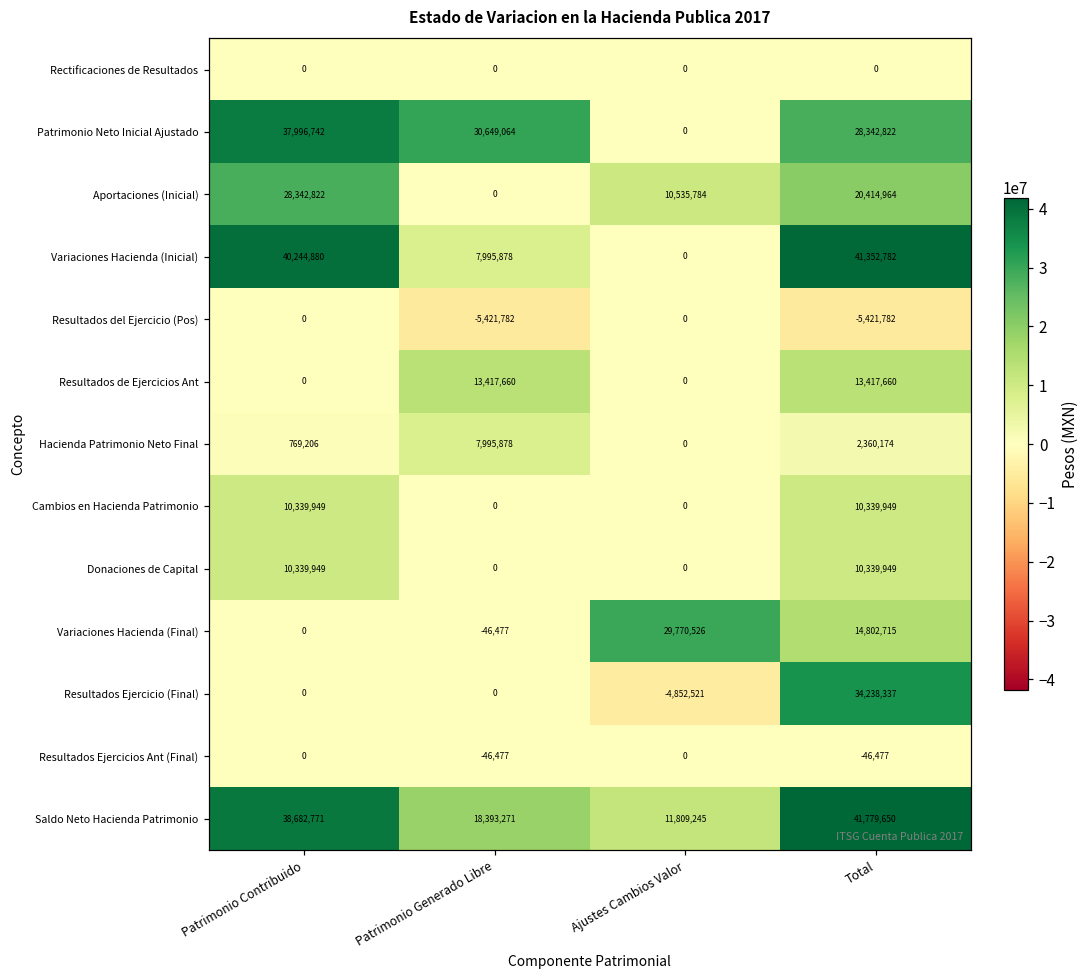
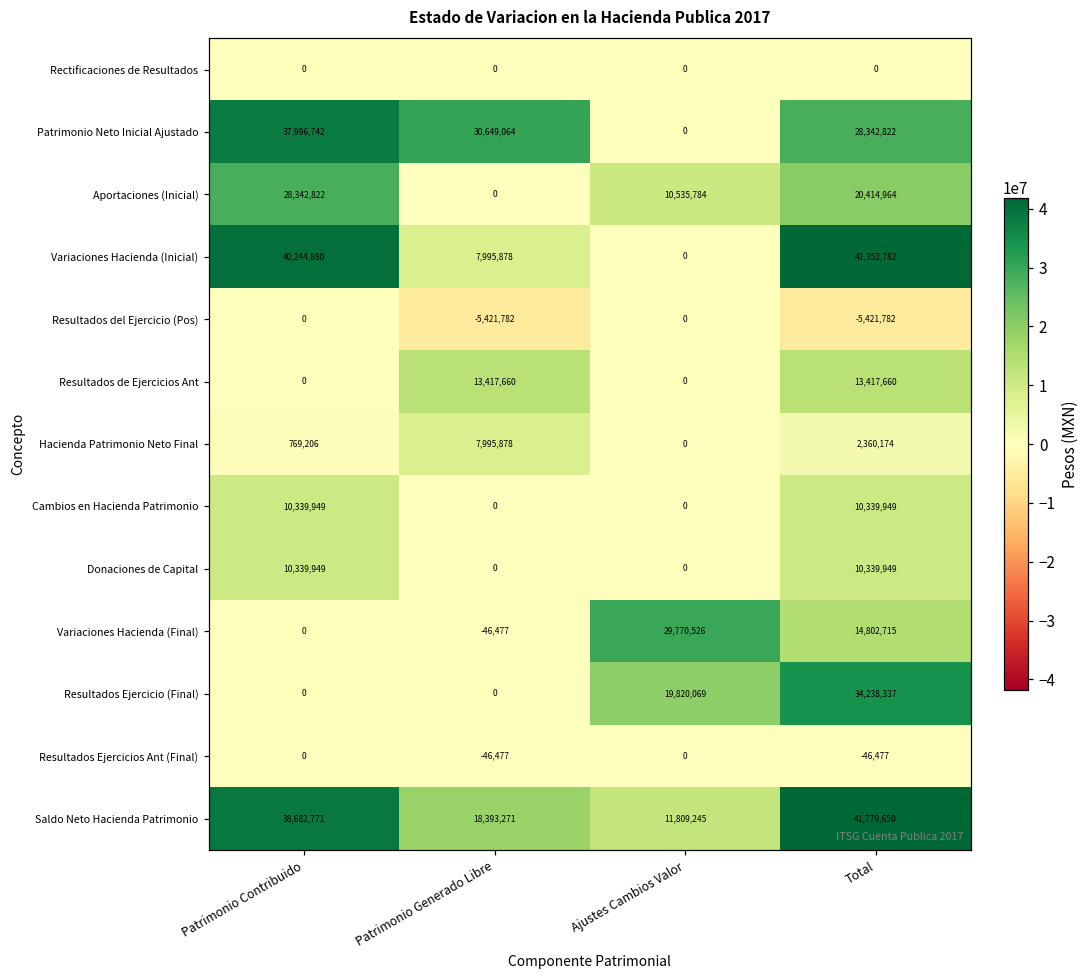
  {
    "Rectificaciones de Resultados": {
      "Patrimonio Contribuido": "0",
      "Patrimonio Generado Libre": "0",
      "Ajustes Cambios Valor": "0",
      "Total": "0"
    },
    "Patrimonio Neto Inicial Ajustado": {
      "Patrimonio Contribuido": "37,996,742",
      "Patrimonio Generado Libre": "30,649,064",
      "Ajustes Cambios Valor": "0",
      "Total": "28,342,822"
    },
    "Aportaciones (Inicial)": {
      "Patrimonio Contribuido": "28,342,822",
      "Patrimonio Generado Libre": "0",
      "Ajustes Cambios Valor": "10,535,784",
      "Total": "20,414,964"
    },
    "Variaciones Hacienda (Inicial)": {
      "Patrimonio Contribuido": "40,244,880",
      "Patrimonio Generado Libre": "7,995,878",
      "Ajustes Cambios Valor": "0",
      "Total": "41,352,782"
    },
    "Resultados del Ejercicio (Pos)": {
      "Patrimonio Contribuido": "0",
      "Patrimonio Generado Libre": "-5,421,782",
      "Ajustes Cambios Valor": "0",
      "Total": "-5,421,782"
    },
    "Resultados de Ejercicios Ant": {
      "Patrimonio Contribuido": "0",
      "Patrimonio Generado Libre": "13,417,660",
      "Ajustes Cambios Valor": "0",
      "Total": "13,417,660"
    },
    "Hacienda Patrimonio Neto Final": {
      "Patrimonio Contribuido": "769,206",
      "Patrimonio Generado Libre": "7,995,878",
      "Ajustes Cambios Valor": "0",
      "Total": "2,360,174"
    },
    "Cambios en Hacienda Patrimonio": {
      "Patrimonio Contribuido": "10,339,949",
      "Patrimonio Generado Libre": "0",
      "Ajustes Cambios Valor": "0",
      "Total": "10,339,949"
    },
    "Donaciones de Capital": {
      "Patrimonio Contribuido": "10,339,949",
      "Patrimonio Generado Libre": "0",
      "Ajustes Cambios Valor": "0",
      "Total": "10,339,949"
    },
    "Variaciones Hacienda (Final)": {
      "Patrimonio Contribuido": "0",
      "Patrimonio Generado Libre": "-46,477",
      "Ajustes Cambios Valor": "29,770,526",
      "Total": "14,802,715"
    },
    "Resultados Ejercicio (Final)": {
      "Patrimonio Contribuido": "0",
      "Patrimonio Generado Libre": "0",
-     "Ajustes Cambios Valor": "-4,852,521",
+     "Ajustes Cambios Valor": "19,820,069",
      "Total": "34,238,337"
    },
    "Resultados Ejercicios Ant (Final)": {
      "Patrimonio Contribuido": "0",
      "Patrimonio Generado Libre": "-46,477",
      "Ajustes Cambios Valor": "0",
      "Total": "-46,477"
    },
    "Saldo Neto Hacienda Patrimonio": {
      "Patrimonio Contribuido": "38,682,771",
      "Patrimonio Generado Libre": "18,393,271",
      "Ajustes Cambios Valor": "11,809,245"
    }
  }
